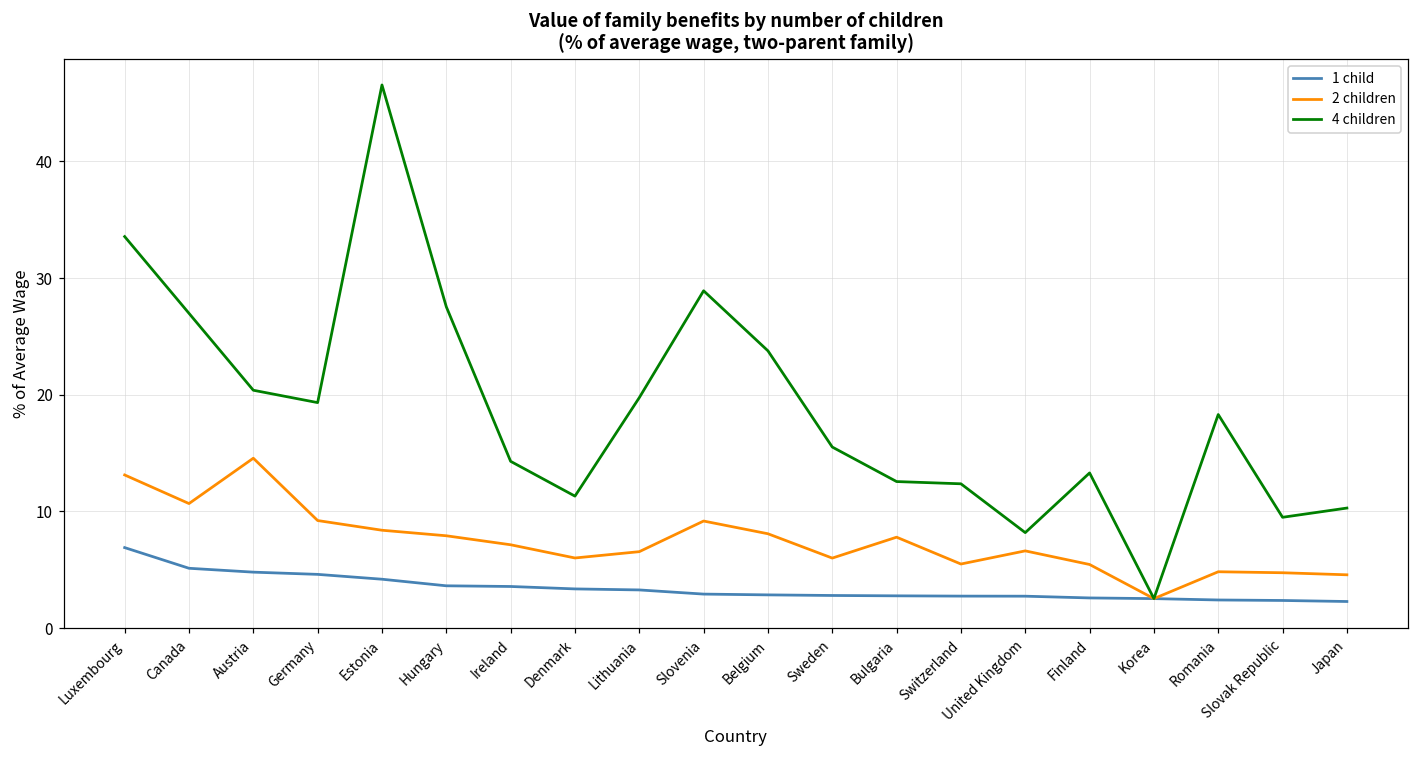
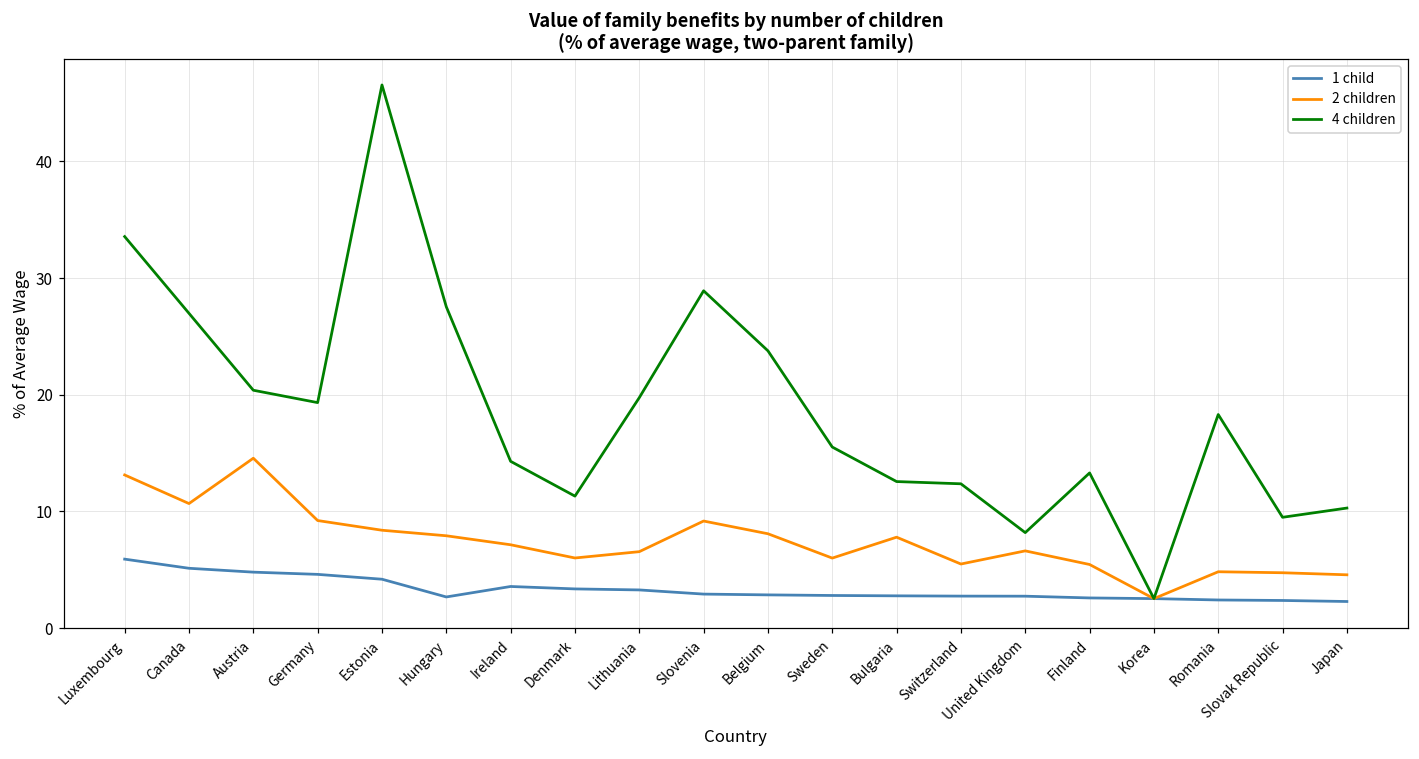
  {
    "1 child": {
-     "Luxembourg": 6.9,
+     "Luxembourg": 5.9,
      "Canada": 5.1,
      "Austria": 4.8,
      "Germany": 4.6,
      "Estonia": 4.2,
-     "Hungary": 3.6,
+     "Hungary": 2.7,
      "Ireland": 3.6,
      "Denmark": 3.4,
      "Lithuania": 3.3,
      "Slovenia": 2.9,
      "Belgium": 2.9,
      "Sweden": 2.8,
      "Bulgaria": 2.8,
      "Switzerland": 2.7,
      "United Kingdom": 2.7,
      "Finland": 2.6,
      "Romania": 2.4,
      "Slovak Republic": 2.4,
      "Japan": 2.3
    },
    "2 children": {
      "Luxembourg": 13.1,
      "Canada": 10.7,
      "Austria": 14.6,
      "Germany": 9.2,
      "Estonia": 8.4,
      "Hungary": 7.9,
      "Ireland": 7.1,
      "Denmark": 6.0,
      "Lithuania": 6.6,
      "Slovenia": 9.2,
      "Belgium": 8.1,
      "Sweden": 6.0,
      "Bulgaria": 7.8,
      "Switzerland": 5.5,
      "United Kingdom": 6.6,
      "Finland": 5.5,
      "Romania": 4.8,
      "Slovak Republic": 4.8,
      "Japan": 4.6
    },
    "4 children": {
      "Luxembourg": 33.5,
      "Canada": 27.0,
      "Austria": 20.4,
      "Germany": 19.3,
      "Estonia": 46.5,
      "Hungary": 27.5,
      "Ireland": 14.3,
      "Denmark": 11.3,
      "Lithuania": 19.8,
      "Slovenia": 28.9,
      "Belgium": 23.8,
      "Sweden": 15.5,
      "Bulgaria": 12.6,
      "Switzerland": 12.4,
      "United Kingdom": 8.2,
      "Finland": 13.3,
      "Romania": 18.3,
      "Slovak Republic": 9.5,
      "Japan": 10.3
    }
  }
